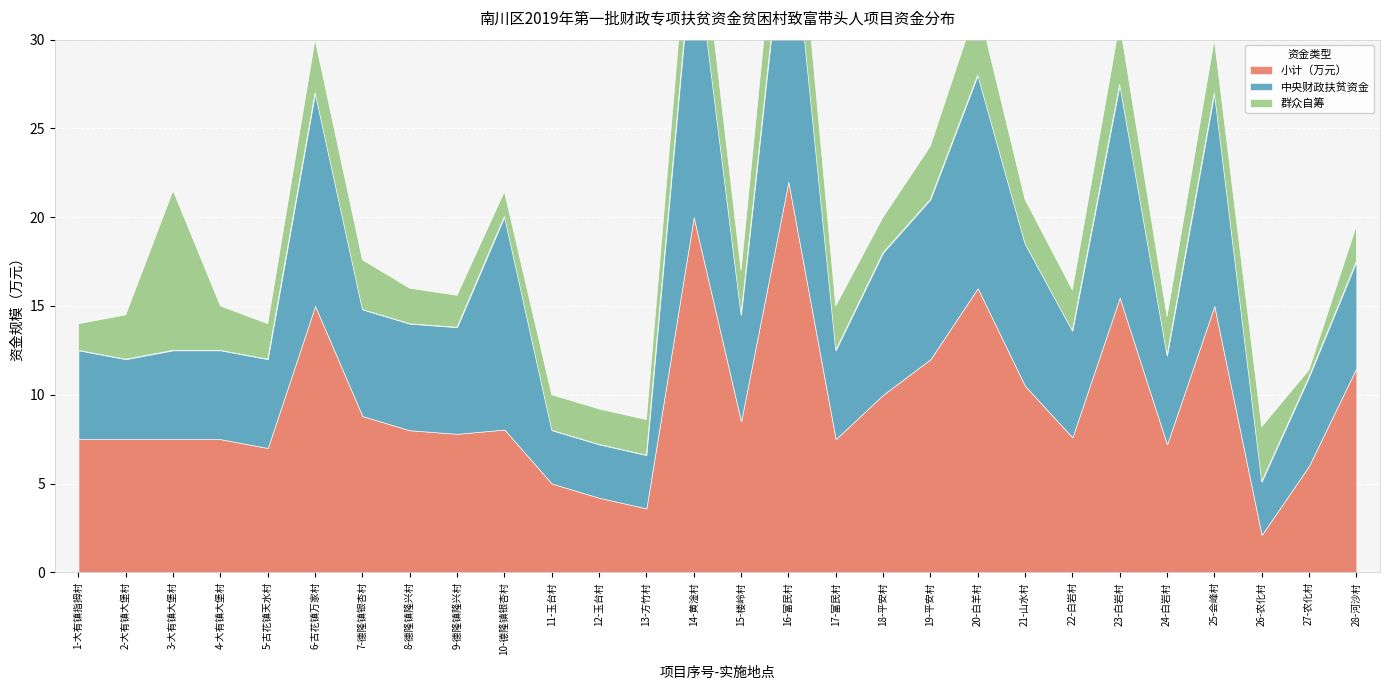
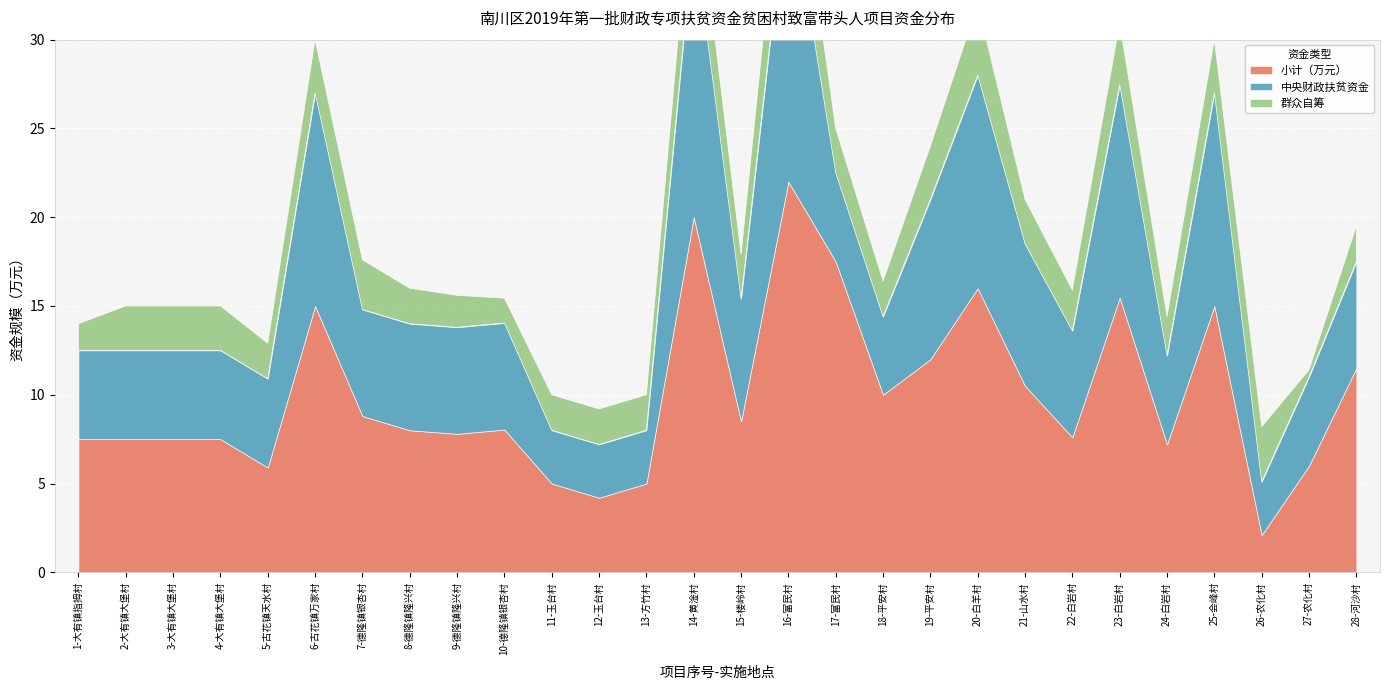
  {
    "小计（万元）": {
      "1-大有镇指拇村": 7.5,
      "2-大有镇大堡村": 7.5,
      "3-大有镇大堡村": 7.5,
      "4-大有镇大堡村": 7.5,
-     "5-古花镇天水村": 7.0,
+     "5-古花镇天水村": 5.9,
      "6-古花镇万家村": 15.0,
      "7-德隆镇银杏村": 8.8,
      "8-德隆镇隆兴村": 8.0,
      "9-德隆镇隆兴村": 7.8,
      "10-德隆镇银杏村": 8.0,
      "11-玉台村": 5.0,
      "12-玉台村": 4.2,
-     "13-方竹村": 3.6,
+     "13-方竹村": 5.0,
      "14-黄淦村": 20.0,
      "15-楼岭村": 8.5,
      "16-富民村": 22.0,
-     "17-富民村": 7.5,
+     "17-富民村": 17.5,
      "18-平安村": 10.0,
      "19-平安村": 12.0,
      "20-白羊村": 16.0,
      "21-山水村": 10.5,
      "22-白岩村": 7.6,
      "23-白岩村": 15.5,
      "24-白岩村": 7.2,
      "25-会峰村": 15.0,
      "26-农化村": 2.1,
      "27-农化村": 6.0,
      "28-河沙村": 11.5
    },
    "中央财政扶贫资金": {
      "1-大有镇指拇村": 5.0,
-     "2-大有镇大堡村": 4.5,
+     "2-大有镇大堡村": 5.0,
      "3-大有镇大堡村": 5.0,
      "4-大有镇大堡村": 5.0,
      "5-古花镇天水村": 5.0,
      "6-古花镇万家村": 12.0,
      "7-德隆镇银杏村": 6.0,
      "8-德隆镇隆兴村": 6.0,
      "9-德隆镇隆兴村": 6.0,
-     "10-德隆镇银杏村": 12,
+     "10-德隆镇银杏村": 6,
      "11-玉台村": 3.0,
      "12-玉台村": 3.0,
      "13-方竹村": 3.0,
-     "15-楼岭村": 6.0,
+     "15-楼岭村": 6.9,
      "17-富民村": 5.0,
-     "18-平安村": 8.0,
+     "18-平安村": 4.4,
      "19-平安村": 9.0,
      "20-白羊村": 12.0,
      "21-山水村": 8.0,
      "22-白岩村": 6.0,
      "23-白岩村": 12.0,
      "24-白岩村": 5.0,
      "25-会峰村": 12.0,
      "26-农化村": 3.0,
      "27-农化村": 5.0,
      "28-河沙村": 6.0
    },
    "群众自筹": {
      "1-大有镇指拇村": 1.5,
      "2-大有镇大堡村": 2.5,
-     "3-大有镇大堡村": 9.0,
+     "3-大有镇大堡村": 2.5,
      "4-大有镇大堡村": 2.5,
      "5-古花镇天水村": 2.0,
      "6-古花镇万家村": 3.0,
      "7-德隆镇银杏村": 2.8,
      "8-德隆镇隆兴村": 2.0,
      "9-德隆镇隆兴村": 1.8,
      "10-德隆镇银杏村": 1.4,
      "11-玉台村": 2.0,
      "12-玉台村": 2.0,
      "13-方竹村": 2.0,
      "15-楼岭村": 2.5,
      "17-富民村": 2.5,
      "18-平安村": 2.0,
      "19-平安村": 3.0,
      "21-山水村": 2.5,
      "22-白岩村": 2.3,
      "24-白岩村": 2.2,
      "25-会峰村": 3.0,
      "26-农化村": 3.1,
      "27-农化村": 0.4,
      "28-河沙村": 2.0
    }
  }
